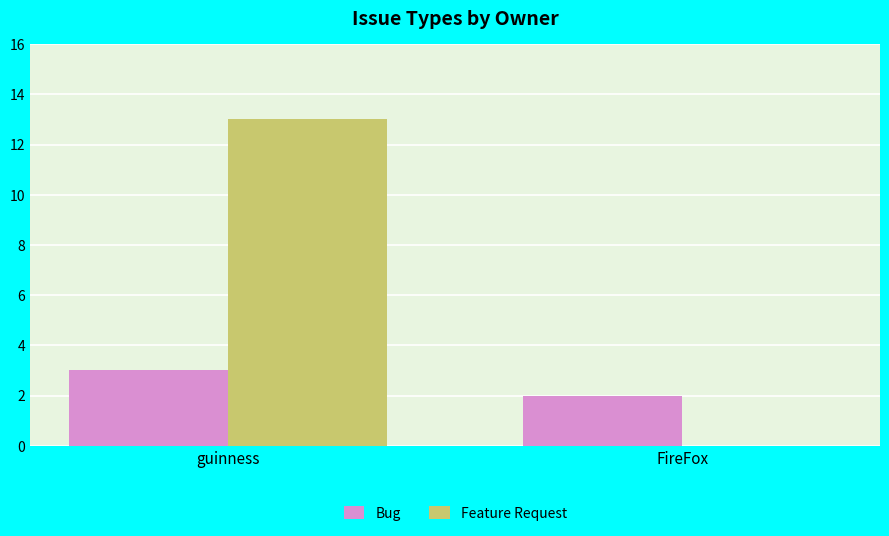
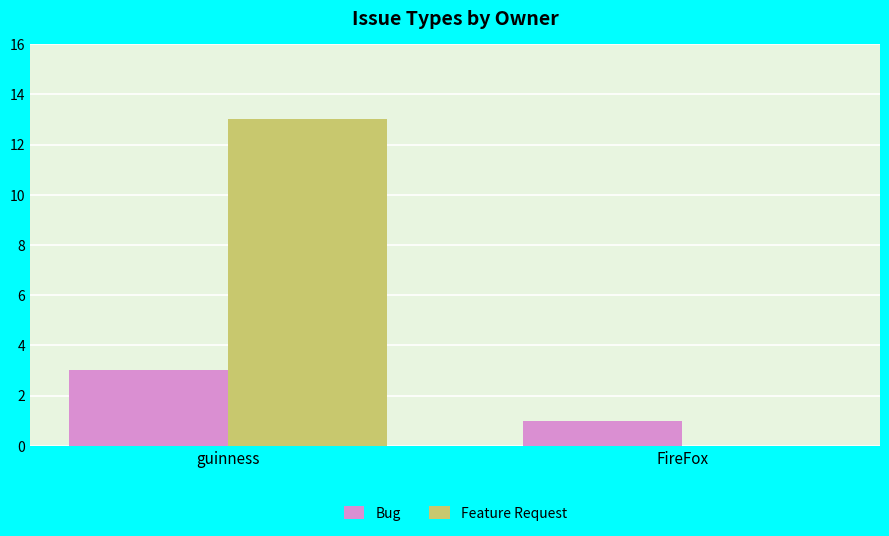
  {
    "Bug": {
      "guinness": 3,
-     "FireFox": 2
+     "FireFox": 1
    },
    "Feature Request": {
      "guinness": 13,
      "FireFox": 0
    }
  }
